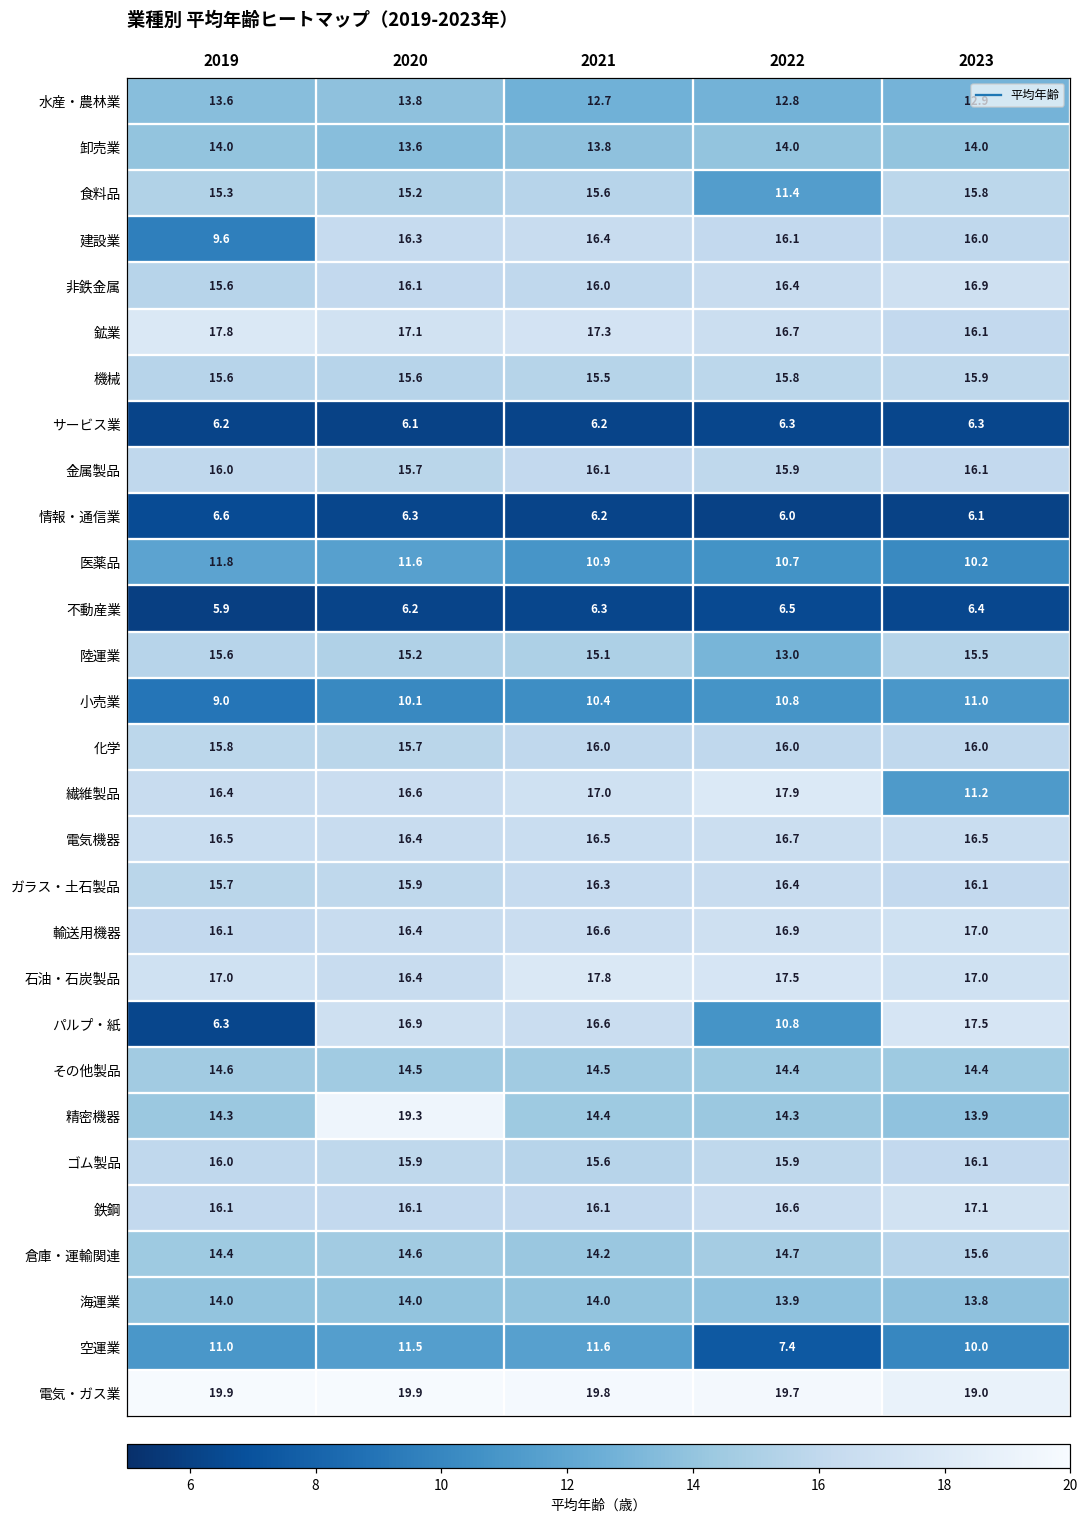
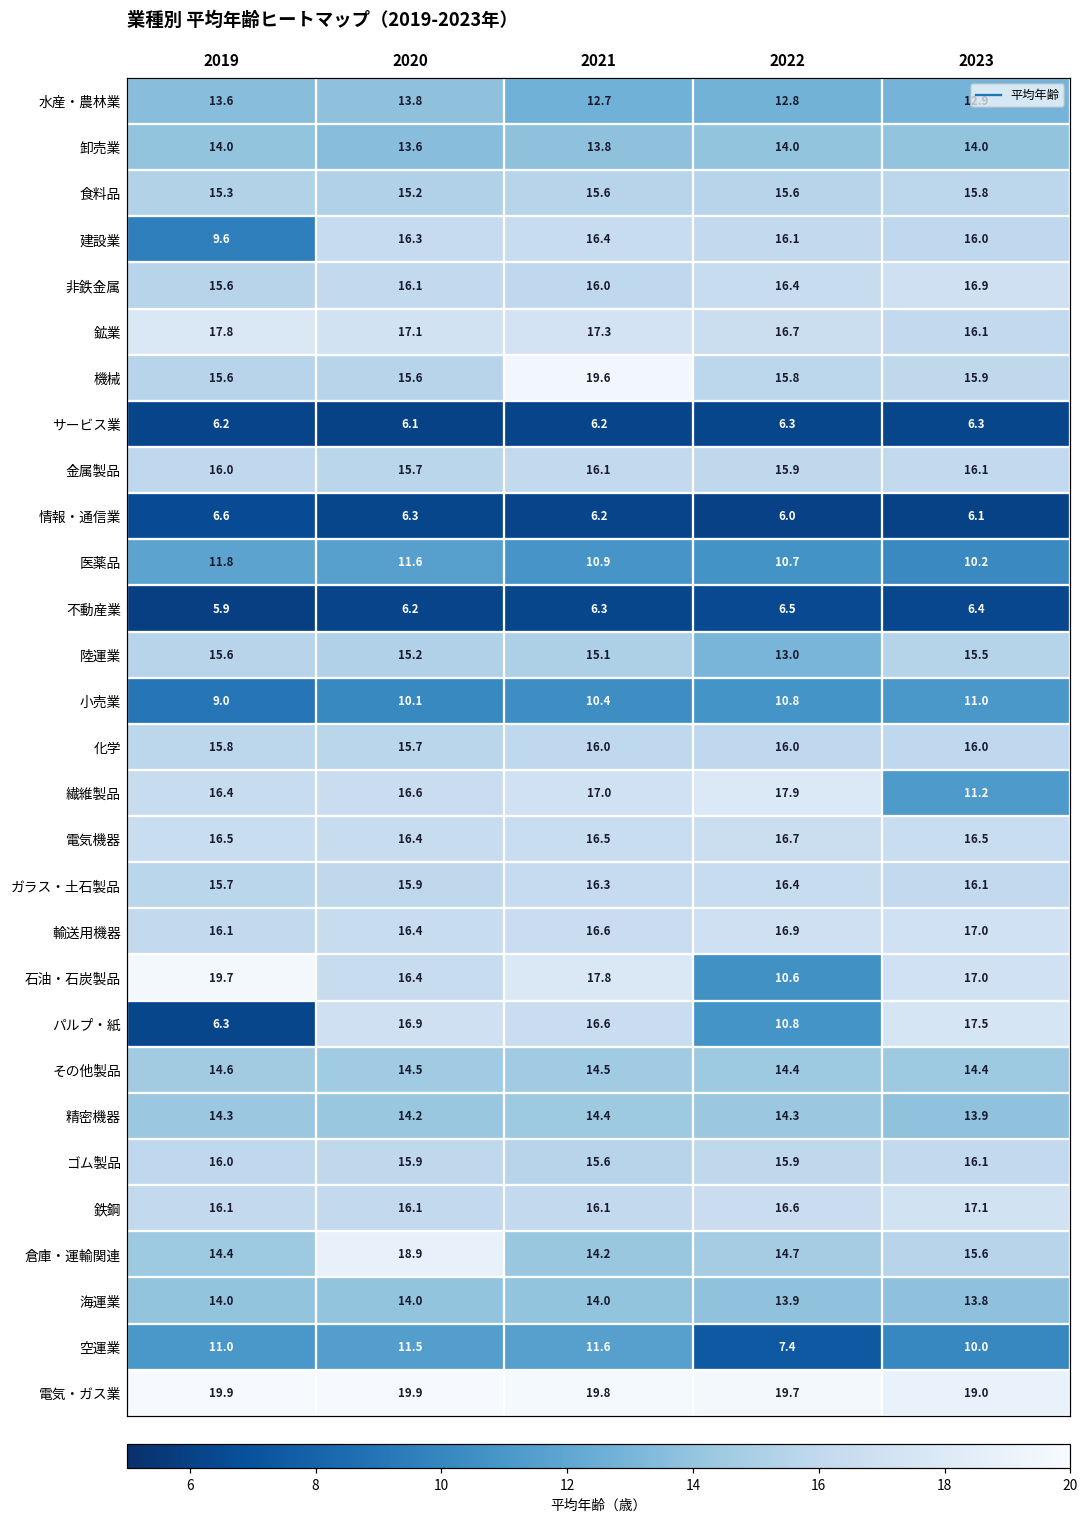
  {
    "水産・農林業": {
      "2019": 13.6,
      "2020": 13.8,
      "2021": 12.7,
      "2022": 12.8
    },
    "卸売業": {
      "2019": 14.0,
      "2020": 13.6,
      "2021": 13.8,
      "2022": 14.0,
      "2023": 14.0
    },
    "食料品": {
      "2019": 15.3,
      "2020": 15.2,
      "2021": 15.6,
-     "2022": 11.4,
+     "2022": 15.6,
      "2023": 15.8
    },
    "建設業": {
      "2019": 9.6,
      "2020": 16.3,
      "2021": 16.4,
      "2022": 16.1,
      "2023": 16.0
    },
    "非鉄金属": {
      "2019": 15.6,
      "2020": 16.1,
      "2021": 16.0,
      "2022": 16.4,
      "2023": 16.9
    },
    "鉱業": {
      "2019": 17.8,
      "2020": 17.1,
      "2021": 17.3,
      "2022": 16.7,
      "2023": 16.1
    },
    "機械": {
      "2019": 15.6,
      "2020": 15.6,
-     "2021": 15.5,
+     "2021": 19.6,
      "2022": 15.8,
      "2023": 15.9
    },
    "サービス業": {
      "2019": 6.2,
      "2020": 6.1,
      "2021": 6.2,
      "2022": 6.3,
      "2023": 6.3
    },
    "金属製品": {
      "2019": 16.0,
      "2020": 15.7,
      "2021": 16.1,
      "2022": 15.9,
      "2023": 16.1
    },
    "情報・通信業": {
      "2019": 6.6,
      "2020": 6.3,
      "2021": 6.2,
      "2022": 6.0,
      "2023": 6.1
    },
    "医薬品": {
      "2019": 11.8,
      "2020": 11.6,
      "2021": 10.9,
      "2022": 10.7,
      "2023": 10.2
    },
    "不動産業": {
      "2019": 5.9,
      "2020": 6.2,
      "2021": 6.3,
      "2022": 6.5,
      "2023": 6.4
    },
    "陸運業": {
      "2019": 15.6,
      "2020": 15.2,
      "2021": 15.1,
      "2022": 13.0,
      "2023": 15.5
    },
    "小売業": {
      "2019": 9.0,
      "2020": 10.1,
      "2021": 10.4,
      "2022": 10.8,
      "2023": 11.0
    },
    "化学": {
      "2019": 15.8,
      "2020": 15.7,
      "2021": 16.0,
      "2022": 16.0,
      "2023": 16.0
    },
    "繊維製品": {
      "2019": 16.4,
      "2020": 16.6,
      "2021": 17.0,
      "2022": 17.9,
      "2023": 11.2
    },
    "電気機器": {
      "2019": 16.5,
      "2020": 16.4,
      "2021": 16.5,
      "2022": 16.7,
      "2023": 16.5
    },
    "ガラス・土石製品": {
      "2019": 15.7,
      "2020": 15.9,
      "2021": 16.3,
      "2022": 16.4,
      "2023": 16.1
    },
    "輸送用機器": {
      "2019": 16.1,
      "2020": 16.4,
      "2021": 16.6,
      "2022": 16.9,
      "2023": 17.0
    },
    "石油・石炭製品": {
-     "2019": 17.0,
+     "2019": 19.7,
      "2020": 16.4,
      "2021": 17.8,
-     "2022": 17.5,
+     "2022": 10.6,
      "2023": 17.0
    },
    "パルプ・紙": {
      "2019": 6.3,
      "2020": 16.9,
      "2021": 16.6,
      "2022": 10.8,
      "2023": 17.5
    },
    "その他製品": {
      "2019": 14.6,
      "2020": 14.5,
      "2021": 14.5,
      "2022": 14.4,
      "2023": 14.4
    },
    "精密機器": {
      "2019": 14.3,
-     "2020": 19.3,
+     "2020": 14.2,
      "2021": 14.4,
      "2022": 14.3,
      "2023": 13.9
    },
    "ゴム製品": {
      "2019": 16.0,
      "2020": 15.9,
      "2021": 15.6,
      "2022": 15.9,
      "2023": 16.1
    },
    "鉄鋼": {
      "2019": 16.1,
      "2020": 16.1,
      "2021": 16.1,
      "2022": 16.6,
      "2023": 17.1
    },
    "倉庫・運輸関連": {
      "2019": 14.4,
-     "2020": 14.6,
+     "2020": 18.9,
      "2021": 14.2,
      "2022": 14.7,
      "2023": 15.6
    },
    "海運業": {
      "2019": 14.0,
      "2020": 14.0,
      "2021": 14.0,
      "2022": 13.9,
      "2023": 13.8
    },
    "空運業": {
      "2019": 11.0,
      "2020": 11.5,
      "2021": 11.6,
      "2022": 7.4,
      "2023": 10.0
    },
    "電気・ガス業": {
      "2019": 19.9,
      "2020": 19.9,
      "2021": 19.8,
      "2022": 19.7,
      "2023": 19.0
    }
  }
